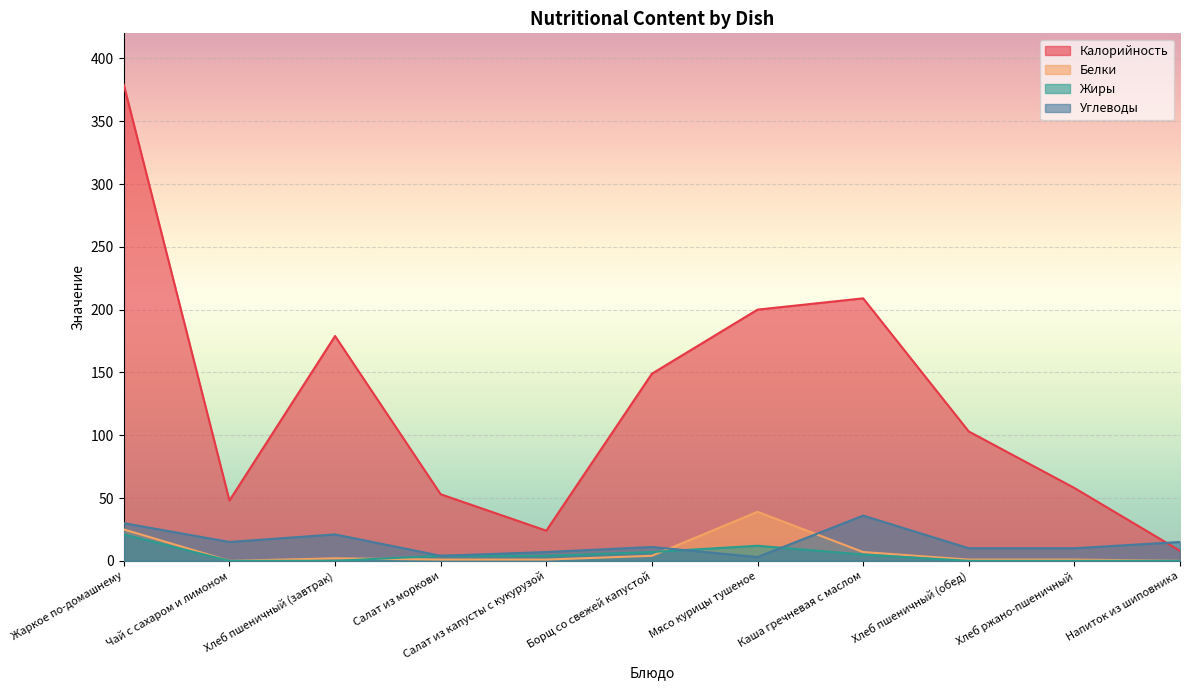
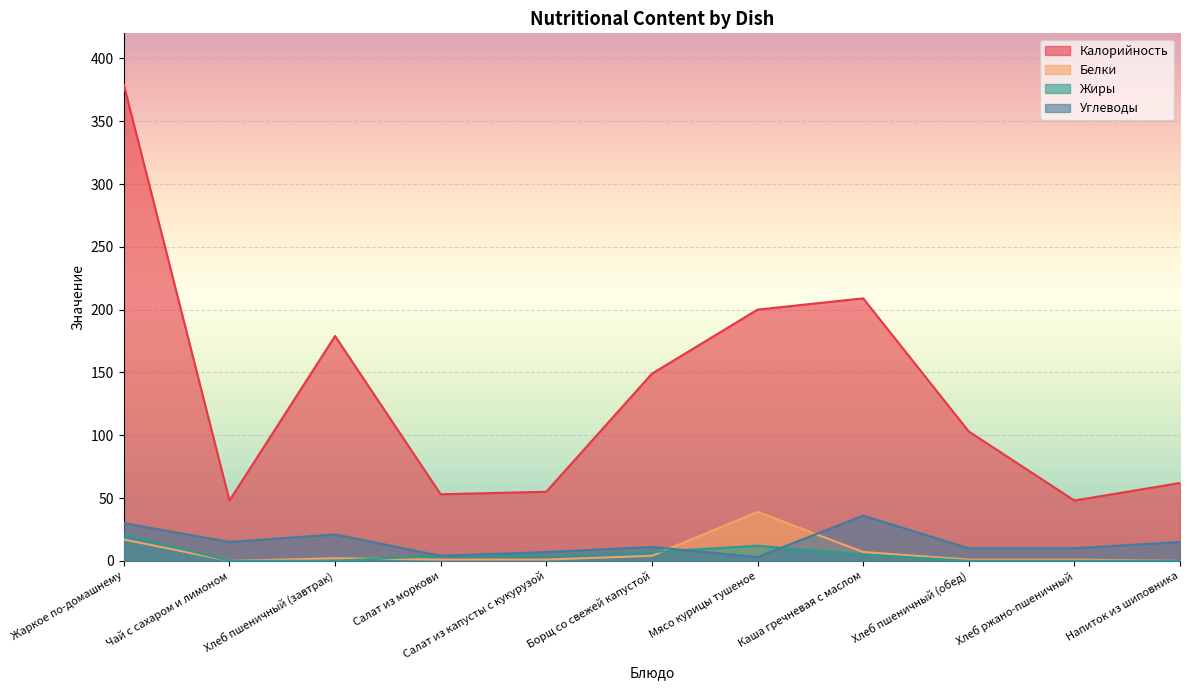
  {
    "Калорийность": {
      "Жаркое по-домашнему": 379,
      "Чай с сахаром и лимоном": 48,
      "Хлеб пшеничный (завтрак)": 179,
      "Салат из моркови": 53,
-     "Салат из капусты с кукурузой": 24,
+     "Салат из капусты с кукурузой": 55,
      "Борщ со свежей капустой": 149,
      "Мясо курицы тушеное": 200,
      "Каша гречневая с маслом": 209,
      "Хлеб пшеничный (обед)": 103,
-     "Хлеб ржано-пшеничный": 58,
-     "Напиток из шиповника": 8
+     "Хлеб ржано-пшеничный": 48,
+     "Напиток из шиповника": 62
    },
    "Белки": {
-     "Жаркое по-домашнему": 25,
+     "Жаркое по-домашнему": 17,
      "Салат из моркови": 1,
      "Салат из капусты с кукурузой": 1,
      "Борщ со свежей капустой": 4,
      "Мясо курицы тушеное": 39
    }
  }
